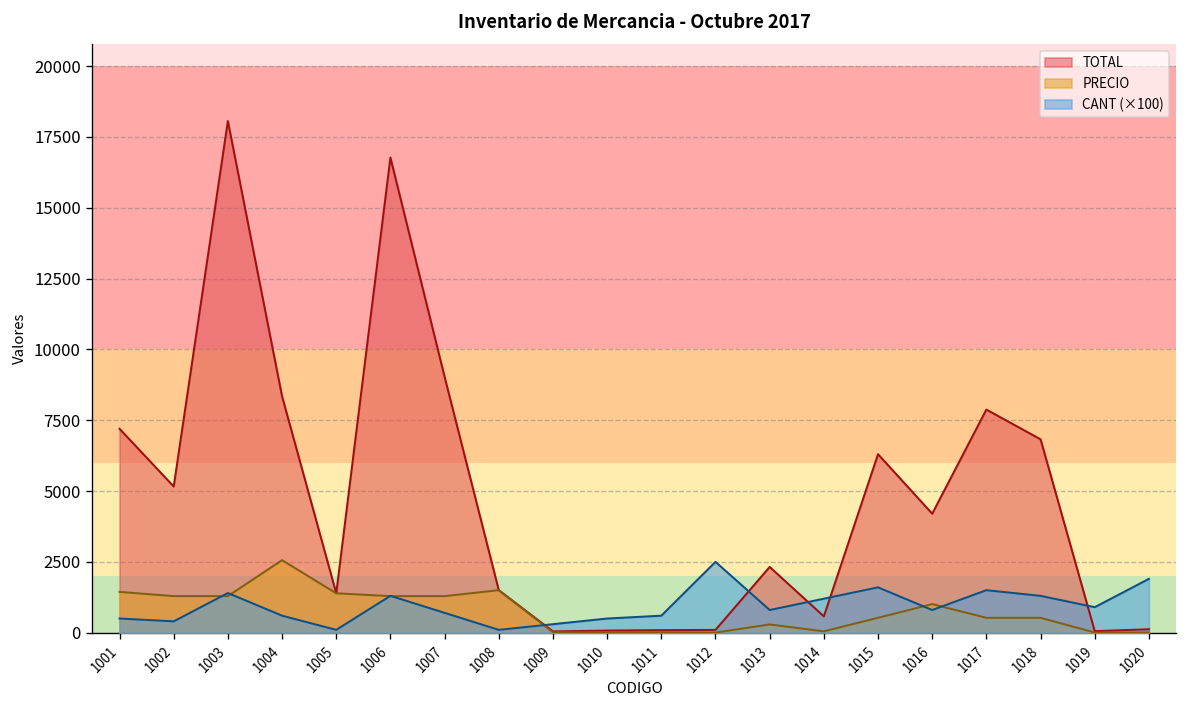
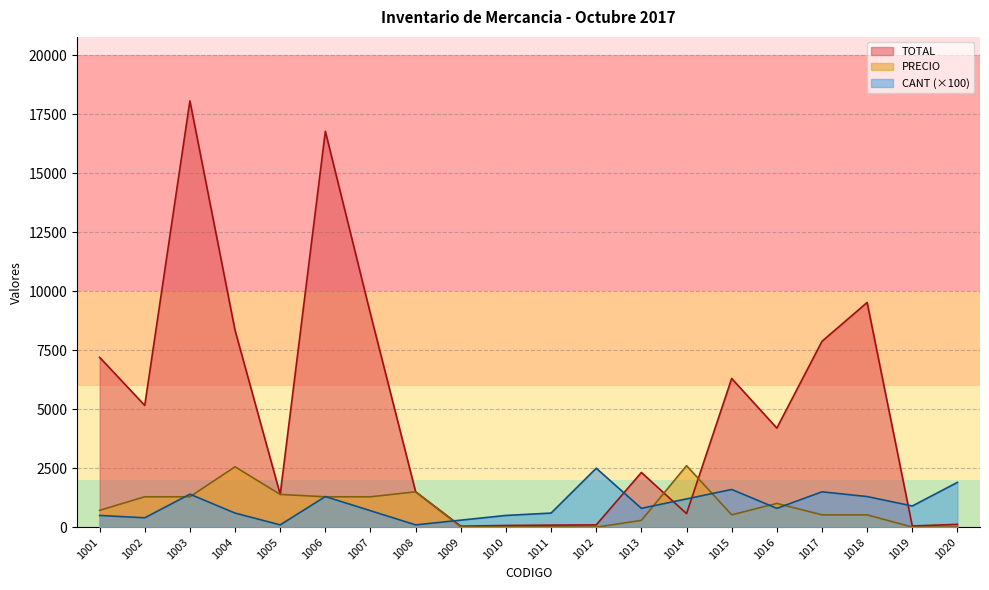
  {
    "TOTAL": {
      "1001": 7200,
      "1002": 5200,
      "1003": 18100,
      "1004": 8300,
      "1006": 16800,
      "1007": 9000,
      "1013": 2300,
      "1014": 600,
      "1015": 6300,
      "1016": 4200,
      "1017": 7900,
-     "1018": 6800,
+     "1018": 9500,
      "1020": 100
    },
    "PRECIO": {
-     "1001": 1400,
+     "1001": 700,
      "1002": 1300,
      "1003": 1300,
      "1004": 2600,
      "1007": 1300,
      "1013": 300,
-     "1014": 0,
+     "1014": 2600,
      "1015": 500,
      "1016": 1000,
      "1017": 500,
      "1018": 500,
      "1020": 0
    },
    "CANT (×100)": {
      "1001": 500,
      "1002": 400,
      "1003": 1400,
      "1004": 600,
      "1005": 100,
      "1007": 700,
      "1008": 100,
      "1009": 300,
      "1010": 500,
      "1011": 600,
      "1012": 2500,
      "1013": 800,
      "1014": 1200,
      "1015": 1600,
      "1016": 800,
      "1017": 1500,
      "1018": 1300,
      "1019": 900,
      "1020": 1900
    }
  }
